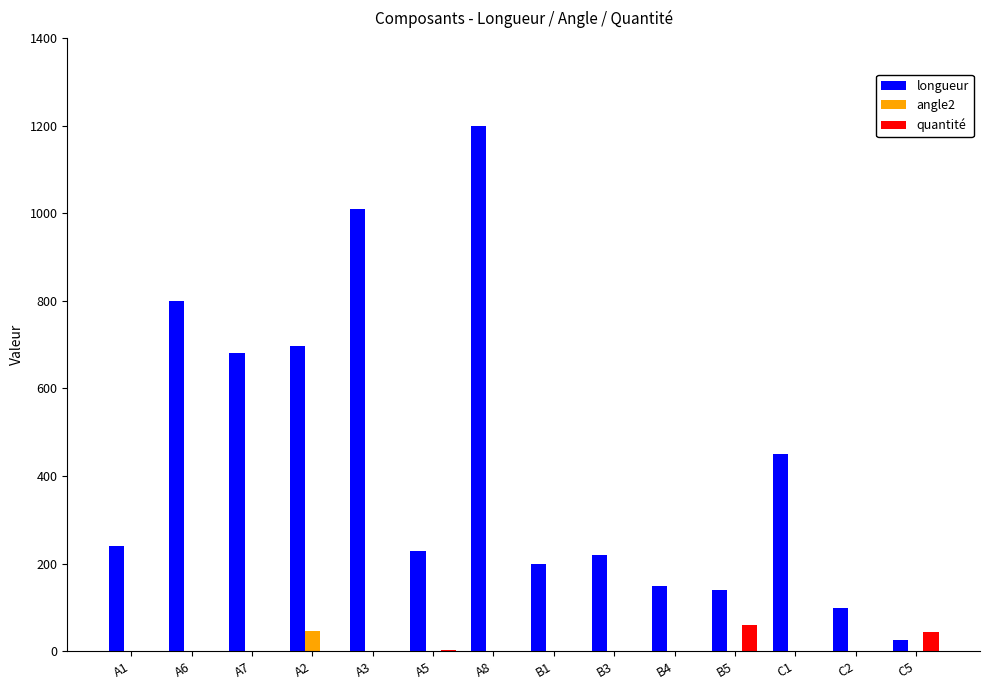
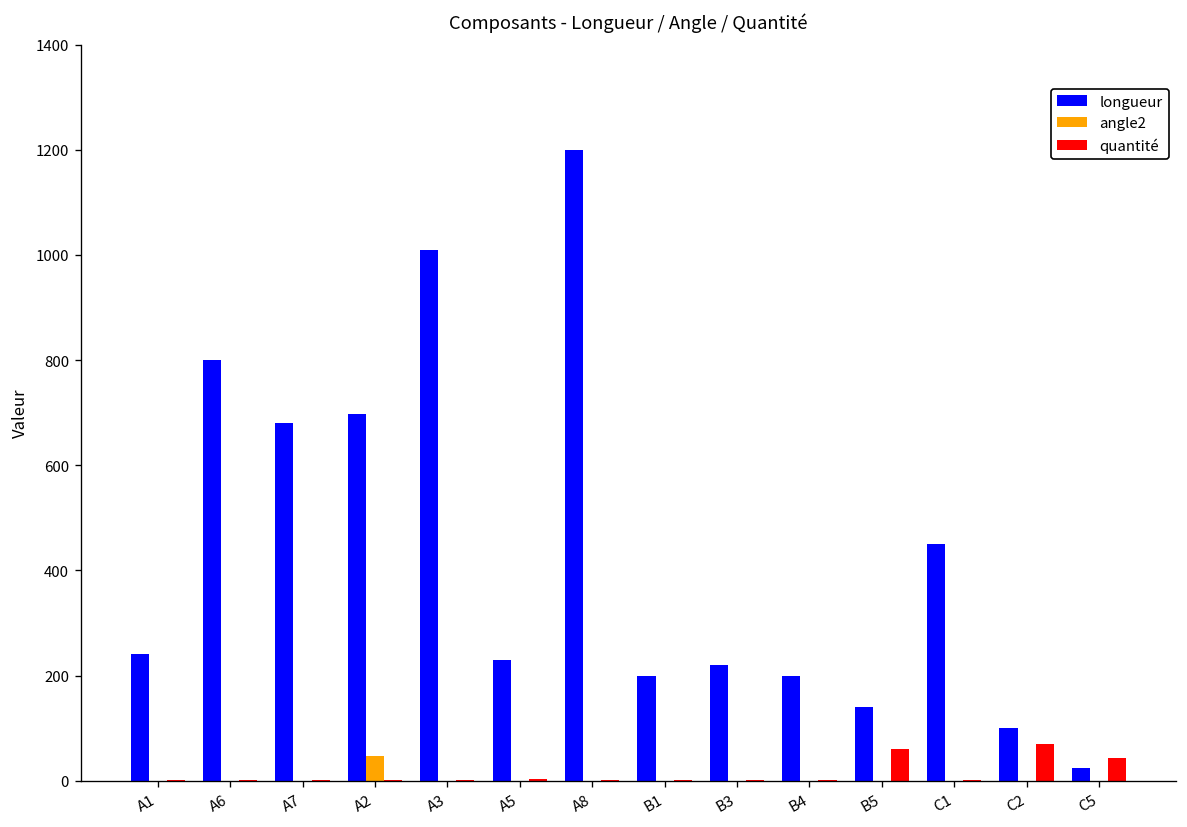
  {
    "longueur": {
      "A1": 240,
      "A6": 800,
      "A7": 680,
      "A2": 700,
      "A3": 1010,
      "A5": 230,
      "A8": 1200,
      "B1": 200,
      "B3": 220,
-     "B4": 150,
+     "B4": 200,
      "B5": 140,
      "C1": 450,
      "C2": 100,
      "C5": 30
    },
    "angle2": {
      "A1": 0,
      "A6": 0,
      "A7": 0,
      "A2": 50,
      "A3": 0,
      "A5": 0,
      "A8": 0,
      "B1": 0,
      "B3": 0,
      "B4": 0,
      "B5": 0,
      "C1": 0,
      "C2": 0,
      "C5": 0
    },
    "quantité": {
      "B5": 60,
-     "C2": 0,
+     "C2": 70,
      "C5": 40
    }
  }
